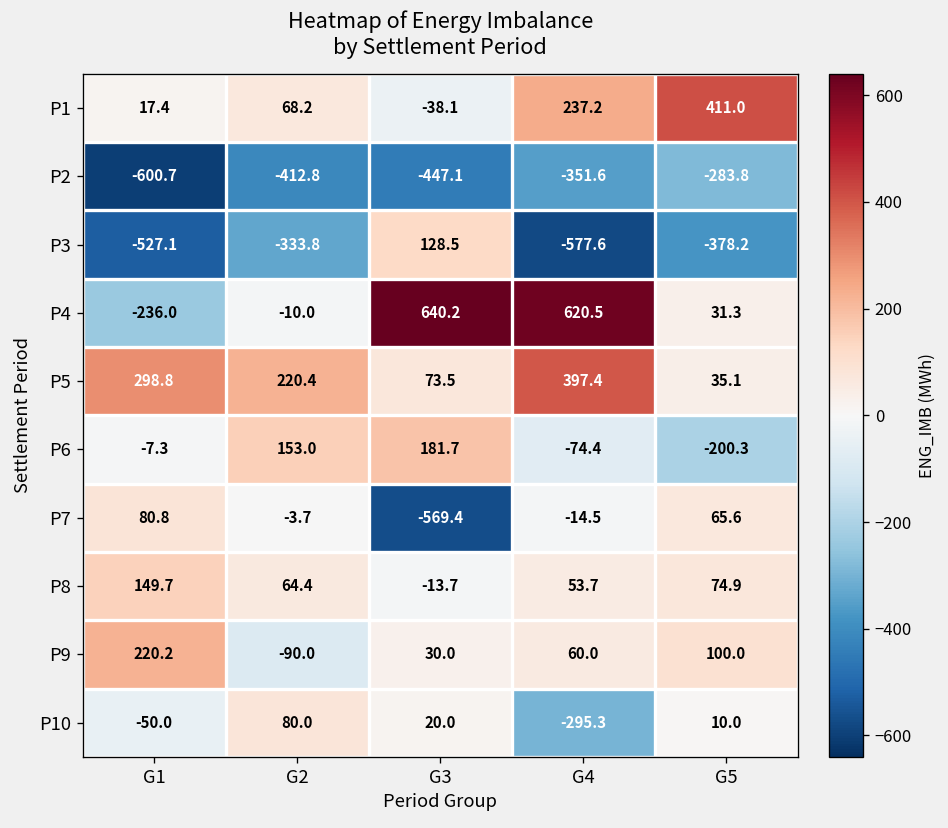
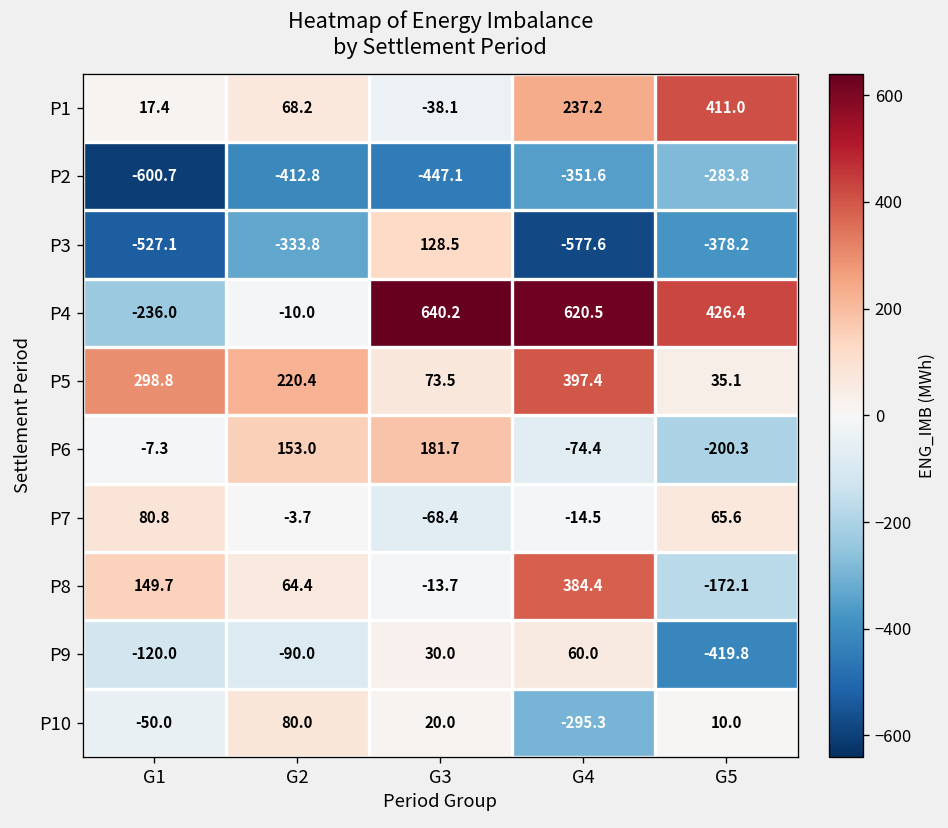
  {
    "P1": {
      "G1": 17.4,
      "G2": 68.2,
      "G3": -38.1,
      "G4": 237.2,
      "G5": 411.0
    },
    "P2": {
      "G1": -600.7,
      "G2": -412.8,
      "G3": -447.1,
      "G4": -351.6,
      "G5": -283.8
    },
    "P3": {
      "G1": -527.1,
      "G2": -333.8,
      "G3": 128.5,
      "G4": -577.6,
      "G5": -378.2
    },
    "P4": {
      "G1": -236.0,
      "G2": -10.0,
      "G3": 640.2,
      "G4": 620.5,
-     "G5": 31.3
+     "G5": 426.4
    },
    "P5": {
      "G1": 298.8,
      "G2": 220.4,
      "G3": 73.5,
      "G4": 397.4,
      "G5": 35.1
    },
    "P6": {
      "G1": -7.3,
      "G2": 153.0,
      "G3": 181.7,
      "G4": -74.4,
      "G5": -200.3
    },
    "P7": {
      "G1": 80.8,
      "G2": -3.7,
-     "G3": -569.4,
+     "G3": -68.4,
      "G4": -14.5,
      "G5": 65.6
    },
    "P8": {
      "G1": 149.7,
      "G2": 64.4,
      "G3": -13.7,
-     "G4": 53.7,
-     "G5": 74.9
+     "G4": 384.4,
+     "G5": -172.1
    },
    "P9": {
-     "G1": 220.2,
+     "G1": -120.0,
      "G2": -90.0,
      "G3": 30.0,
      "G4": 60.0,
-     "G5": 100.0
+     "G5": -419.8
    },
    "P10": {
      "G1": -50.0,
      "G2": 80.0,
      "G3": 20.0,
      "G4": -295.3,
      "G5": 10.0
    }
  }
